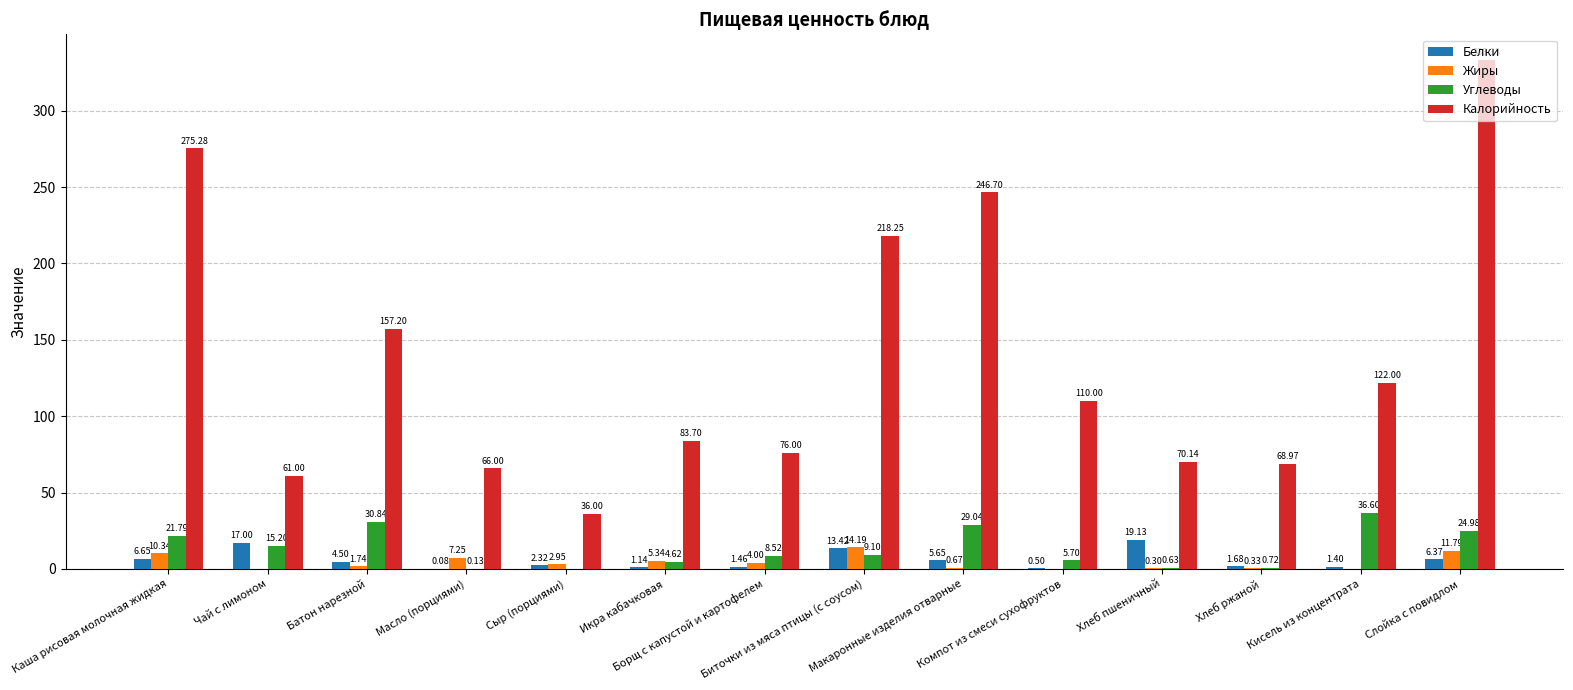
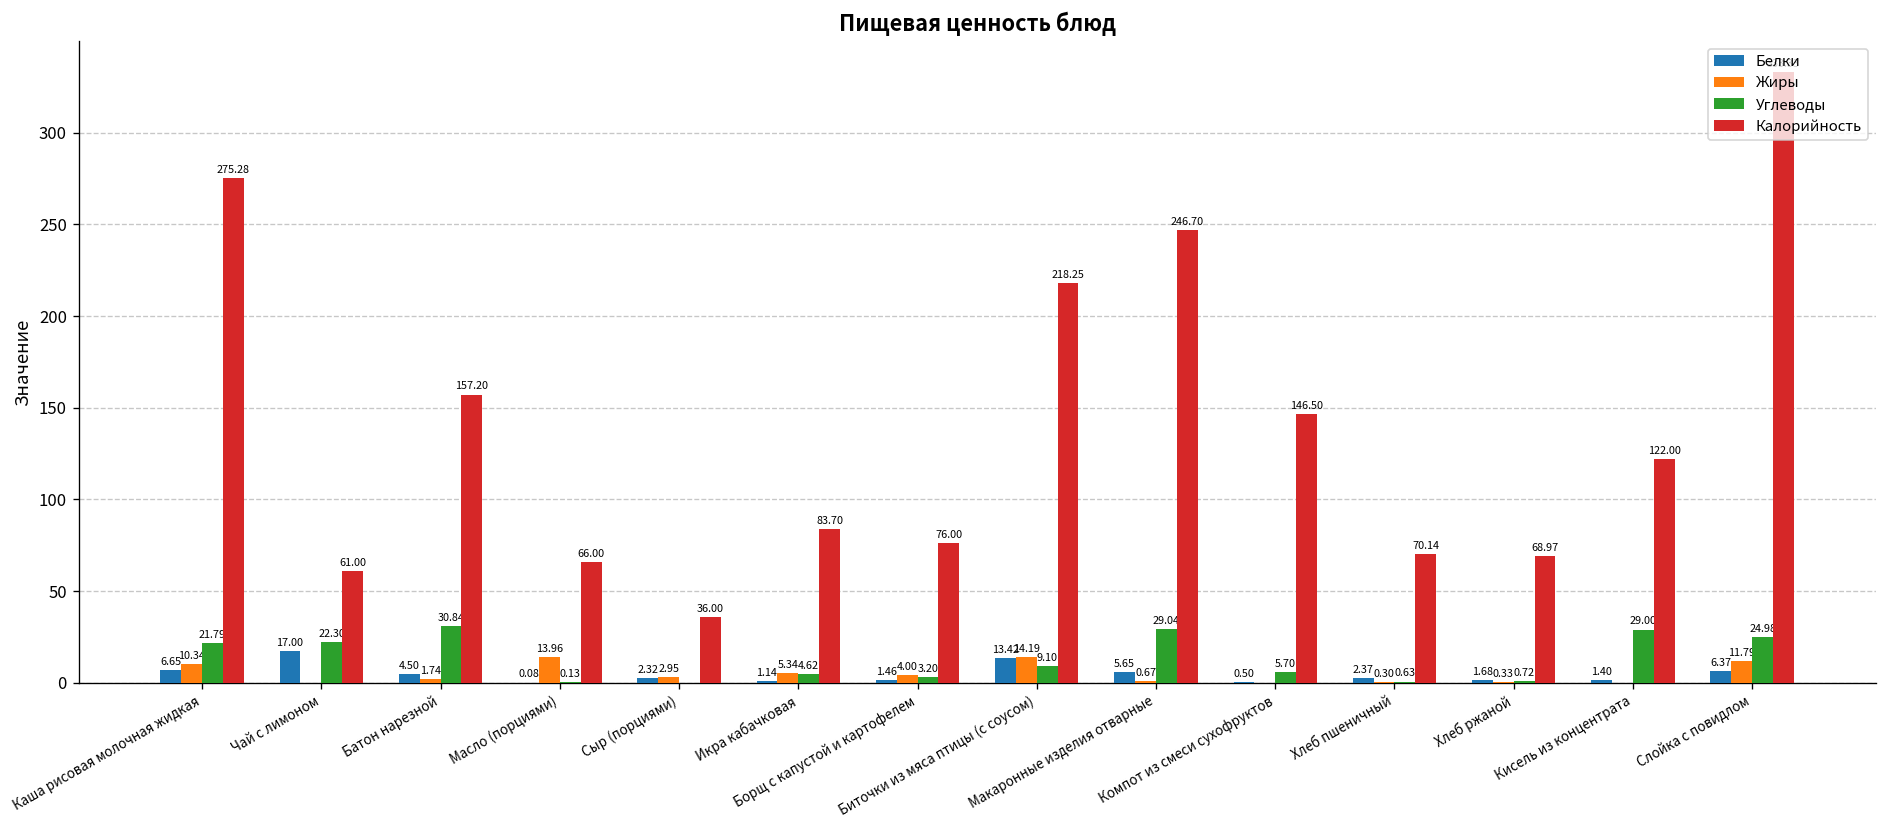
  {
    "Белки": {
      "Каша рисовая молочная жидкая": 6.65,
      "Чай с лимоном": 17.00,
      "Батон нарезной": 4.50,
      "Масло (порциями)": 0.08,
      "Сыр (порциями)": 2.32,
      "Икра кабачковая": 1.14,
      "Борщ с капустой и картофелем": 1.46,
      "Макаронные изделия отварные": 5.65,
      "Компот из смеси сухофруктов": 0.50,
-     "Хлеб пшеничный": 19.13,
+     "Хлеб пшеничный": 2.37,
      "Хлеб ржаной": 1.68,
      "Кисель из концентрата": 1.40,
      "Слойка с повидлом": 6.37
    },
    "Жиры": {
      "Каша рисовая молочная жидкая": 10.34,
      "Батон нарезной": 1.74,
-     "Масло (порциями)": 7.25,
+     "Масло (порциями)": 13.96,
      "Сыр (порциями)": 2.95,
      "Икра кабачковая": 5.34,
      "Борщ с капустой и картофелем": 4.00,
      "Макаронные изделия отварные": 0.67,
      "Хлеб пшеничный": 0.30,
      "Хлеб ржаной": 0.33,
      "Слойка с повидлом": 11.79
    },
    "Углеводы": {
      "Каша рисовая молочная жидкая": 21.79,
-     "Чай с лимоном": 15.20,
+     "Чай с лимоном": 22.30,
      "Батон нарезной": 30.84,
      "Масло (порциями)": 0.13,
      "Икра кабачковая": 4.62,
-     "Борщ с капустой и картофелем": 8.52,
+     "Борщ с капустой и картофелем": 3.20,
      "Биточки из мяса птицы (с соусом)": 9.10,
      "Макаронные изделия отварные": 29.04,
      "Компот из смеси сухофруктов": 5.70,
      "Хлеб пшеничный": 0.63,
      "Хлеб ржаной": 0.72,
-     "Кисель из концентрата": 36.60,
+     "Кисель из концентрата": 29.00,
      "Слойка с повидлом": 24.98
    },
    "Калорийность": {
      "Каша рисовая молочная жидкая": 275.28,
      "Чай с лимоном": 61.00,
      "Батон нарезной": 157.20,
      "Масло (порциями)": 66.00,
      "Сыр (порциями)": 36.00,
      "Икра кабачковая": 83.70,
      "Борщ с капустой и картофелем": 76.00,
      "Биточки из мяса птицы (с соусом)": 218.25,
      "Макаронные изделия отварные": 246.70,
-     "Компот из смеси сухофруктов": 110.00,
+     "Компот из смеси сухофруктов": 146.50,
      "Хлеб пшеничный": 70.14,
      "Хлеб ржаной": 68.97,
      "Кисель из концентрата": 122.00
    }
  }
